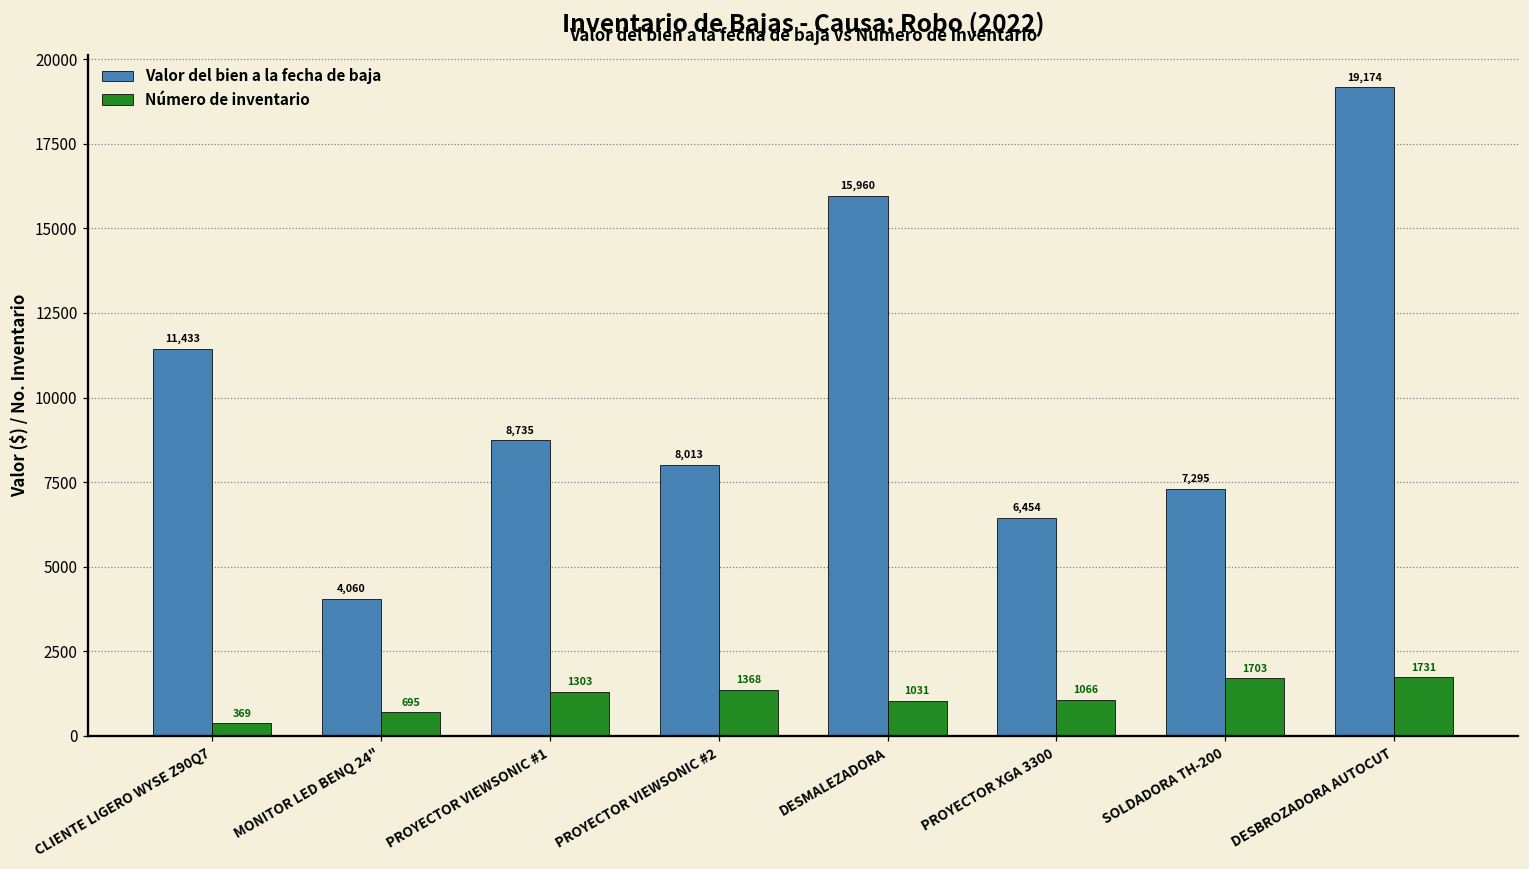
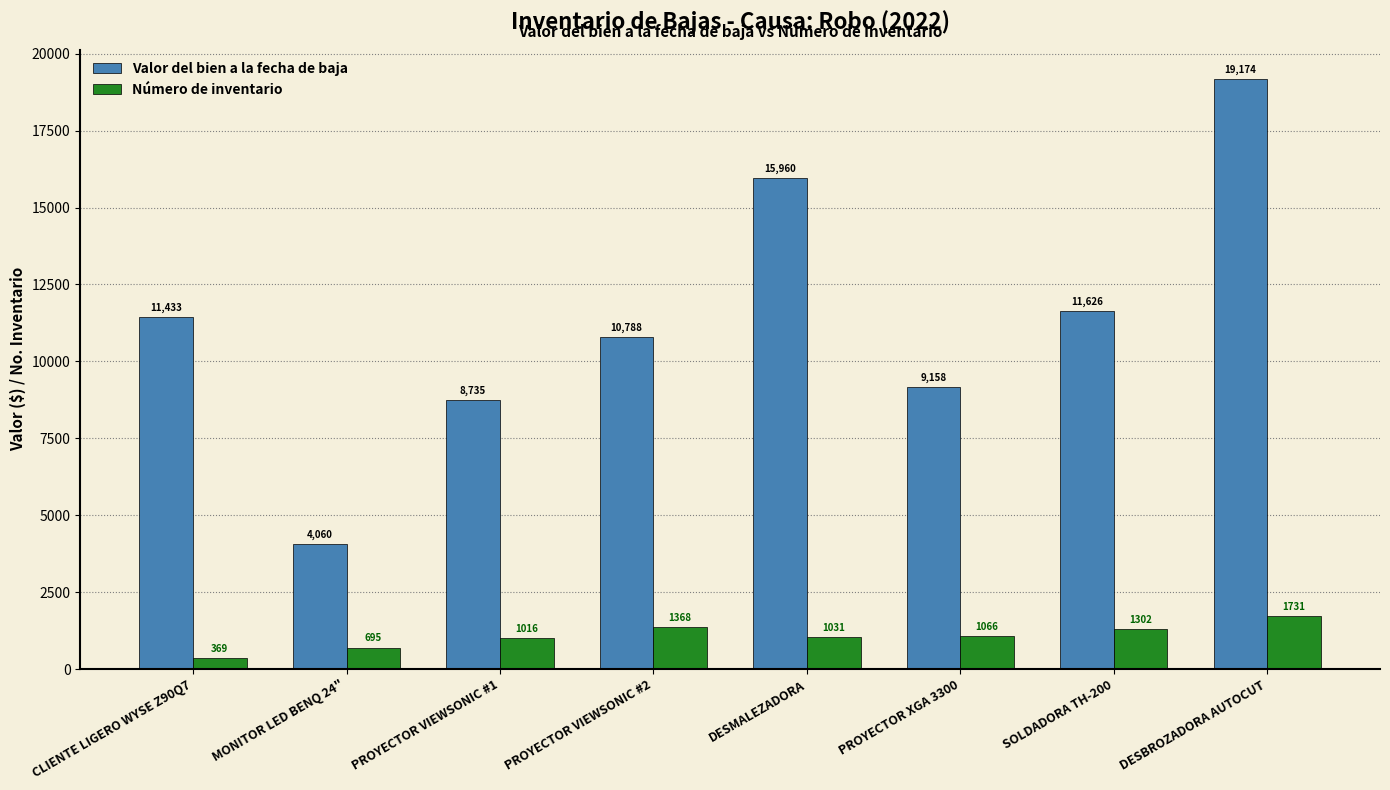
  {
    "Valor del bien a la fecha de baja": {
      "CLIENTE LIGERO WYSE Z90Q7": "11,433",
      "MONITOR LED BENQ 24\"": "4,060",
      "PROYECTOR VIEWSONIC #1": "8,735",
-     "PROYECTOR VIEWSONIC #2": "8,013",
+     "PROYECTOR VIEWSONIC #2": "10,788",
      "DESMALEZADORA": "15,960",
-     "PROYECTOR XGA 3300": "6,454",
-     "SOLDADORA TH-200": "7,295",
+     "PROYECTOR XGA 3300": "9,158",
+     "SOLDADORA TH-200": "11,626",
      "DESBROZADORA AUTOCUT": "19,174"
    },
    "Número de inventario": {
      "CLIENTE LIGERO WYSE Z90Q7": "369",
      "MONITOR LED BENQ 24\"": "695",
-     "PROYECTOR VIEWSONIC #1": "1303",
+     "PROYECTOR VIEWSONIC #1": "1016",
      "PROYECTOR VIEWSONIC #2": "1368",
      "DESMALEZADORA": "1031",
      "PROYECTOR XGA 3300": "1066",
-     "SOLDADORA TH-200": "1703",
+     "SOLDADORA TH-200": "1302",
      "DESBROZADORA AUTOCUT": "1731"
    }
  }
